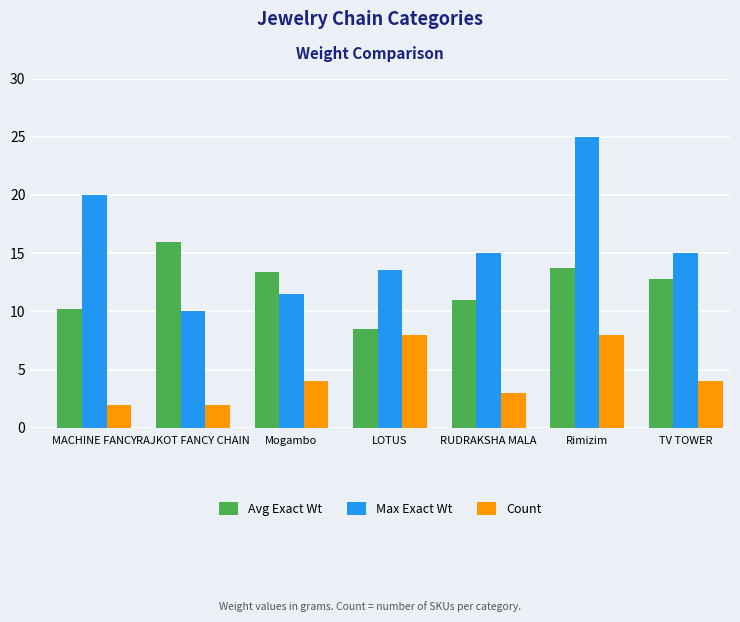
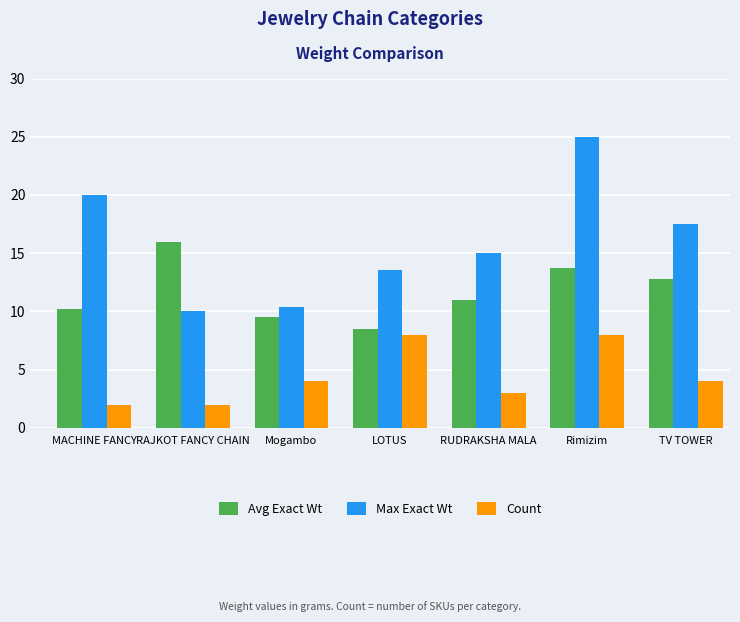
  {
    "Avg Exact Wt": {
      "MACHINE FANCY": 10.2,
      "RAJKOT FANCY CHAIN": 16.0,
-     "Mogambo": 13.4,
+     "Mogambo": 9.5,
      "LOTUS": 8.5,
      "RUDRAKSHA MALA": 11.0,
      "Rimizim": 13.8,
      "TV TOWER": 12.8
    },
    "Max Exact Wt": {
      "MACHINE FANCY": 20.0,
      "RAJKOT FANCY CHAIN": 10.0,
-     "Mogambo": 11.5,
+     "Mogambo": 10.4,
      "LOTUS": 13.6,
      "RUDRAKSHA MALA": 15.0,
      "Rimizim": 25.0,
-     "TV TOWER": 15.0
+     "TV TOWER": 17.5
    },
    "Count": {
      "MACHINE FANCY": 2.0,
      "RAJKOT FANCY CHAIN": 2.0,
      "Mogambo": 4.0,
      "LOTUS": 8.0,
      "RUDRAKSHA MALA": 3.0,
      "Rimizim": 8.0,
      "TV TOWER": 4.0
    }
  }
